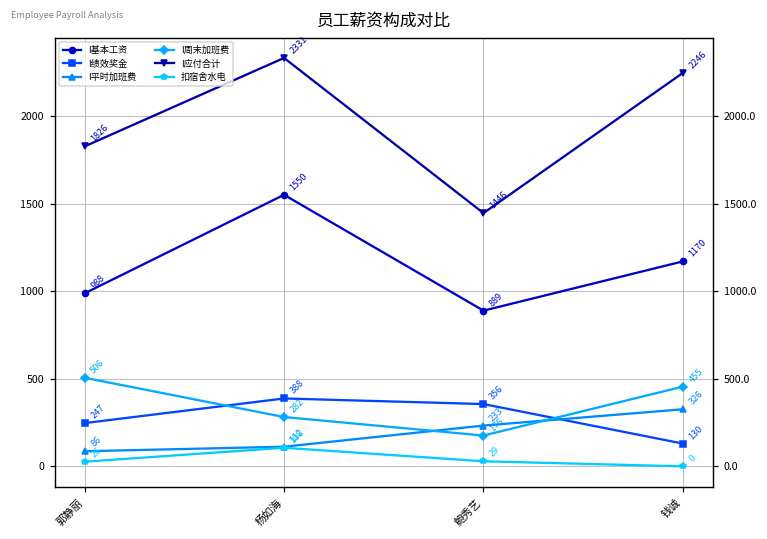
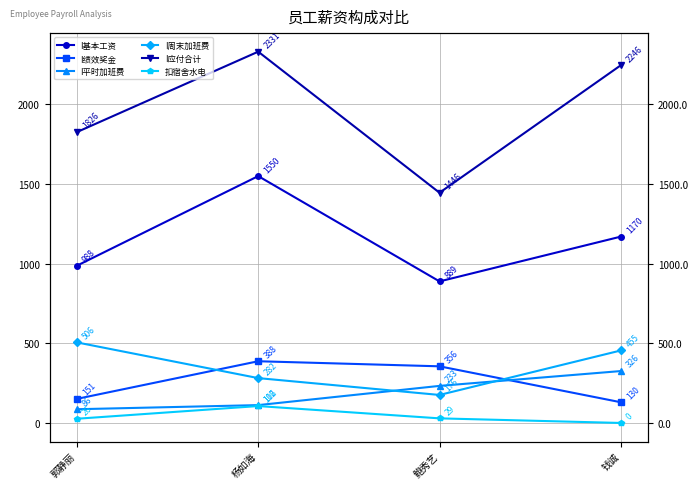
  {
    "I绩效奖金": {
-     "郭静丽": 247,
+     "郭静丽": 151,
      "杨如海": 388,
      "鲍秀艺": 356,
      "钱诚": 130
    }
  }
